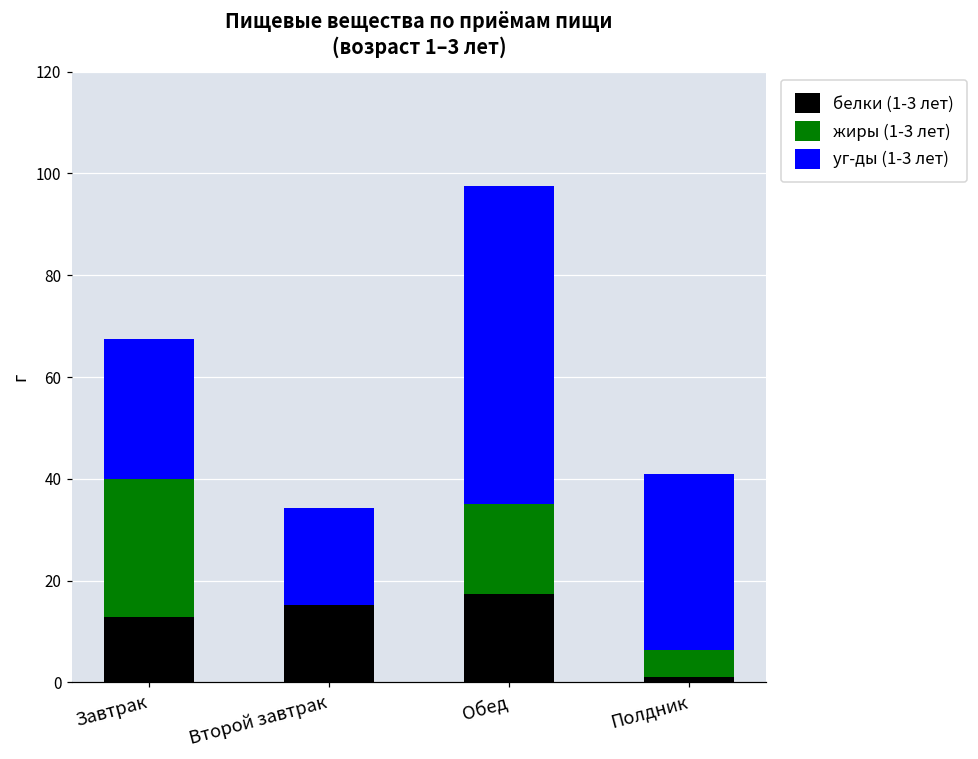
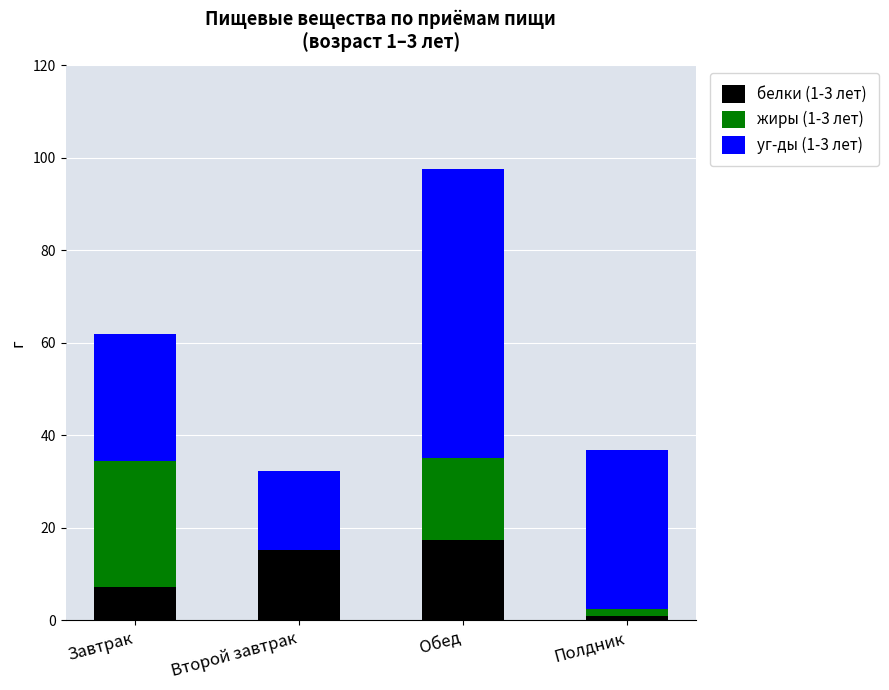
  {
    "белки (1-3 лет)": {
-     "Завтрак": 13,
+     "Завтрак": 7,
      "Второй завтрак": 15,
      "Обед": 17,
      "Полдник": 1
    },
    "жиры (1-3 лет)": {
      "Завтрак": 27,
      "Второй завтрак": 0,
      "Обед": 18,
-     "Полдник": 5
+     "Полдник": 1
    },
    "уг-ды (1-3 лет)": {
      "Завтрак": 27,
-     "Второй завтрак": 19,
+     "Второй завтрак": 17,
      "Обед": 63,
      "Полдник": 34
    }
  }
